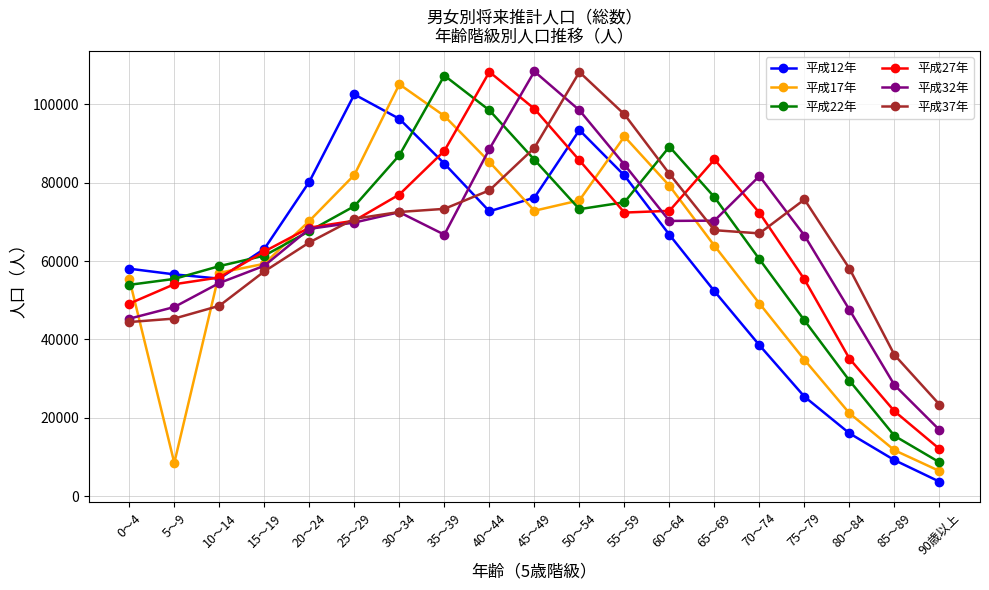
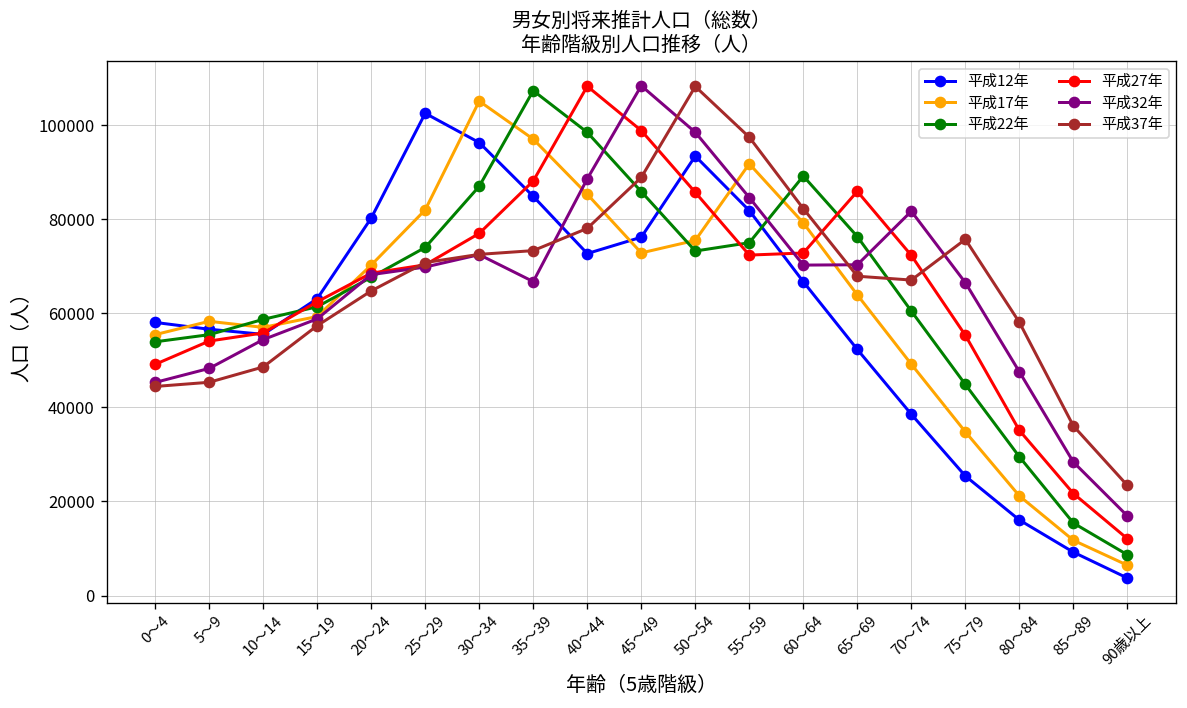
  {
    "平成12年": {
      "0～4": 58000,
      "5～9": 57000,
      "15～19": 63000,
      "20～24": 80000,
      "25～29": 103000,
      "30～34": 96000,
      "35～39": 85000,
      "40～44": 73000,
      "45～49": 76000,
      "50～54": 93000,
      "55～59": 82000,
      "60～64": 67000,
      "65～69": 52000,
      "70～74": 39000,
      "75～79": 25000,
      "80～84": 16000,
      "85～89": 9000,
      "90歳以上": 4000
    },
    "平成17年": {
      "0～4": 55000,
-     "5～9": 9000,
+     "5～9": 58000,
      "10～14": 57000,
      "20～24": 70000,
      "25～29": 82000,
      "30～34": 105000,
      "35～39": 97000,
      "40～44": 85000,
      "45～49": 73000,
      "50～54": 75000,
      "55～59": 92000,
      "60～64": 79000,
      "65～69": 64000,
      "70～74": 49000,
      "75～79": 35000,
      "80～84": 21000,
      "85～89": 12000,
      "90歳以上": 6000
    },
    "平成22年": {
      "0～4": 54000,
      "5～9": 55000,
      "10～14": 59000,
      "15～19": 61000,
      "25～29": 74000,
      "30～34": 87000,
      "35～39": 107000,
      "40～44": 98000,
      "45～49": 86000,
      "50～54": 73000,
      "55～59": 75000,
      "60～64": 89000,
      "65～69": 76000,
      "70～74": 60000,
      "75～79": 45000,
      "80～84": 30000,
      "85～89": 15000,
      "90歳以上": 9000
    },
    "平成27年": {
      "0～4": 49000,
      "5～9": 54000,
      "15～19": 62000,
      "30～34": 77000,
      "35～39": 88000,
      "40～44": 108000,
      "45～49": 99000,
      "50～54": 86000,
      "55～59": 72000,
      "60～64": 73000,
      "65～69": 86000,
      "70～74": 72000,
      "75～79": 55000,
      "80～84": 35000,
      "85～89": 22000,
      "90歳以上": 12000
    },
    "平成32年": {
      "0～4": 45000,
      "5～9": 48000,
      "10～14": 54000,
      "35～39": 67000,
      "40～44": 89000,
      "45～49": 108000,
      "50～54": 98000,
      "55～59": 85000,
      "60～64": 70000,
      "65～69": 70000,
      "70～74": 82000,
      "75～79": 67000,
      "80～84": 48000,
      "85～89": 28000,
      "90歳以上": 17000
    },
    "平成37年": {
      "0～4": 44000,
      "5～9": 45000,
      "10～14": 49000,
      "15～19": 57000,
      "20～24": 65000,
      "35～39": 73000,
      "40～44": 78000,
      "45～49": 89000,
      "50～54": 108000,
      "55～59": 97000,
      "60～64": 82000,
      "65～69": 68000,
      "70～74": 67000,
      "75～79": 76000,
      "80～84": 58000,
      "85～89": 36000,
      "90歳以上": 23000
    }
  }
